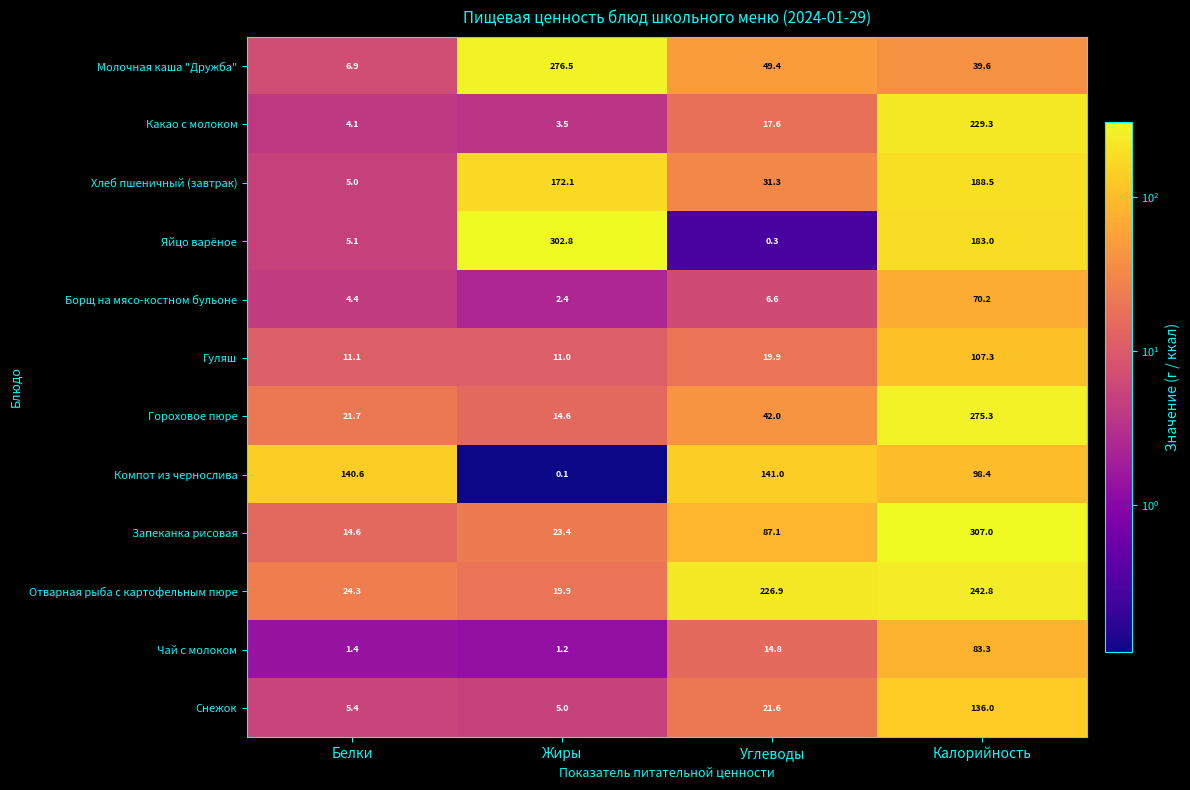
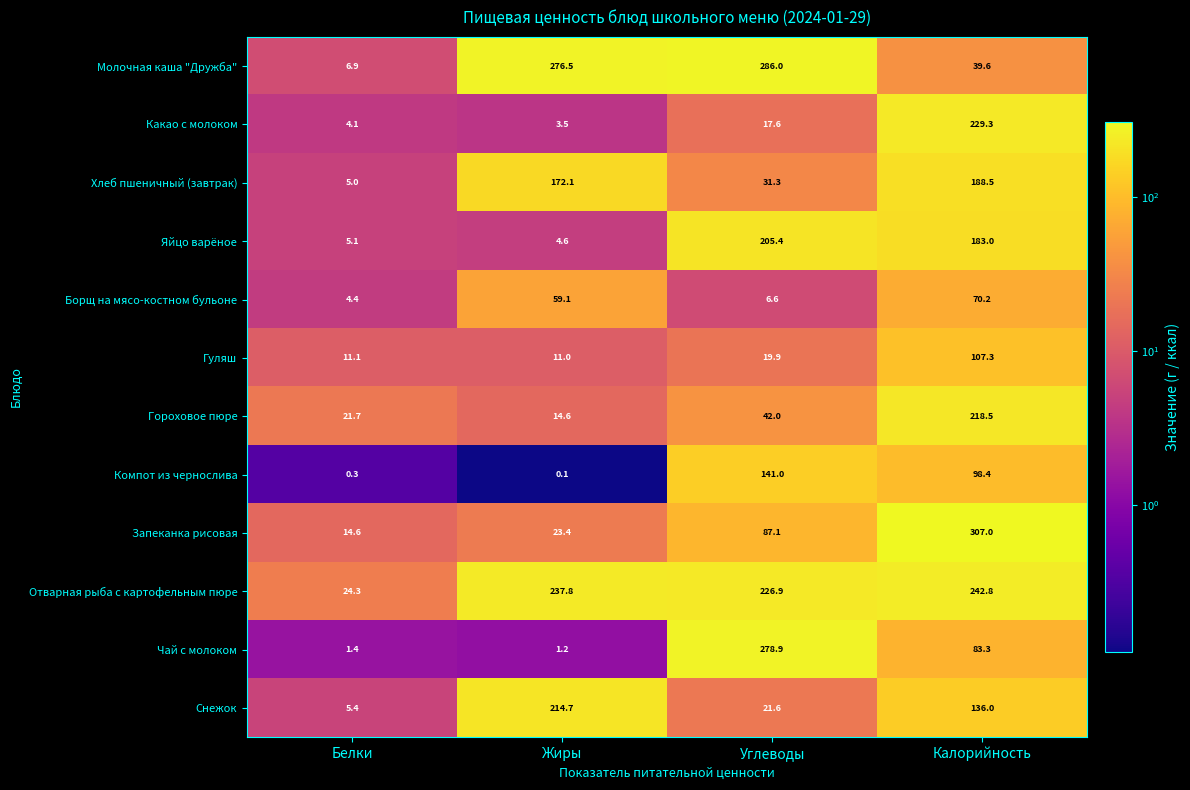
  {
    "Молочная каша \"Дружба\"": {
      "Белки": 6.9,
      "Жиры": 276.5,
-     "Углеводы": 49.4,
+     "Углеводы": 286.0,
      "Калорийность": 39.6
    },
    "Какао с молоком": {
      "Белки": 4.1,
      "Жиры": 3.5,
      "Углеводы": 17.6,
      "Калорийность": 229.3
    },
    "Хлеб пшеничный (завтрак)": {
      "Белки": 5.0,
      "Жиры": 172.1,
      "Углеводы": 31.3,
      "Калорийность": 188.5
    },
    "Яйцо варёное": {
      "Белки": 5.1,
-     "Жиры": 302.8,
-     "Углеводы": 0.3,
+     "Жиры": 4.6,
+     "Углеводы": 205.4,
      "Калорийность": 183.0
    },
    "Борщ на мясо-костном бульоне": {
      "Белки": 4.4,
-     "Жиры": 2.4,
+     "Жиры": 59.1,
      "Углеводы": 6.6,
      "Калорийность": 70.2
    },
    "Гуляш": {
      "Белки": 11.1,
      "Жиры": 11.0,
      "Углеводы": 19.9,
      "Калорийность": 107.3
    },
    "Гороховое пюре": {
      "Белки": 21.7,
      "Жиры": 14.6,
      "Углеводы": 42.0,
-     "Калорийность": 275.3
+     "Калорийность": 218.5
    },
    "Компот из чернослива": {
-     "Белки": 140.6,
+     "Белки": 0.3,
      "Жиры": 0.1,
      "Углеводы": 141.0,
      "Калорийность": 98.4
    },
    "Запеканка рисовая": {
      "Белки": 14.6,
      "Жиры": 23.4,
      "Углеводы": 87.1,
      "Калорийность": 307.0
    },
    "Отварная рыба с картофельным пюре": {
      "Белки": 24.3,
-     "Жиры": 19.9,
+     "Жиры": 237.8,
      "Углеводы": 226.9,
      "Калорийность": 242.8
    },
    "Чай с молоком": {
      "Белки": 1.4,
      "Жиры": 1.2,
-     "Углеводы": 14.8,
+     "Углеводы": 278.9,
      "Калорийность": 83.3
    },
    "Снежок": {
      "Белки": 5.4,
-     "Жиры": 5.0,
+     "Жиры": 214.7,
      "Углеводы": 21.6,
      "Калорийность": 136.0
    }
  }
